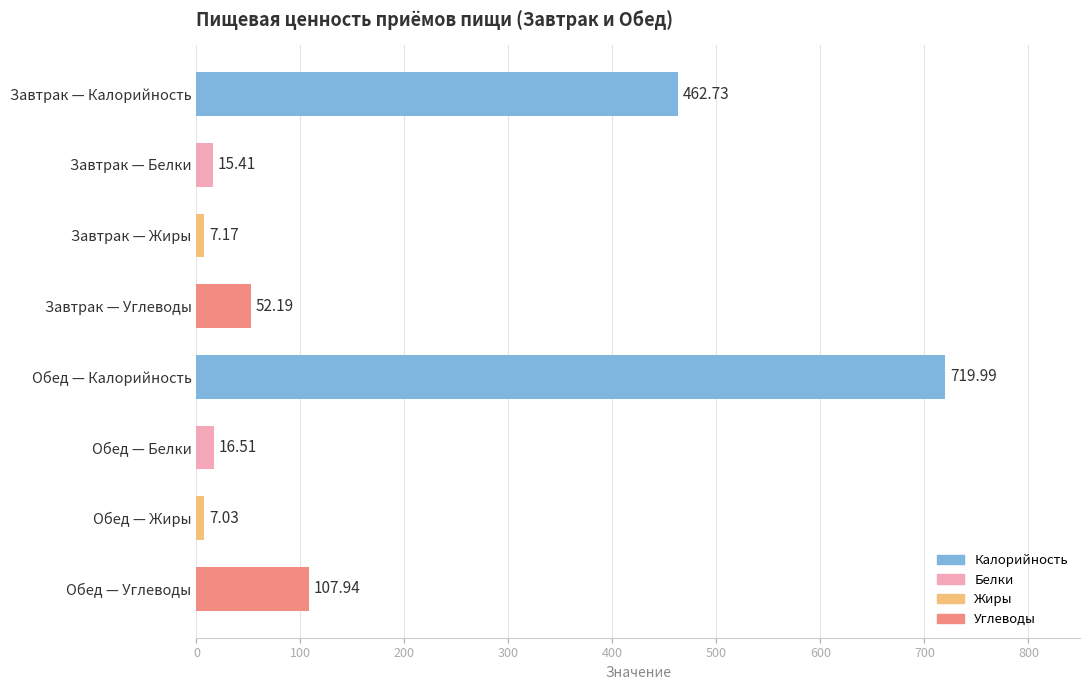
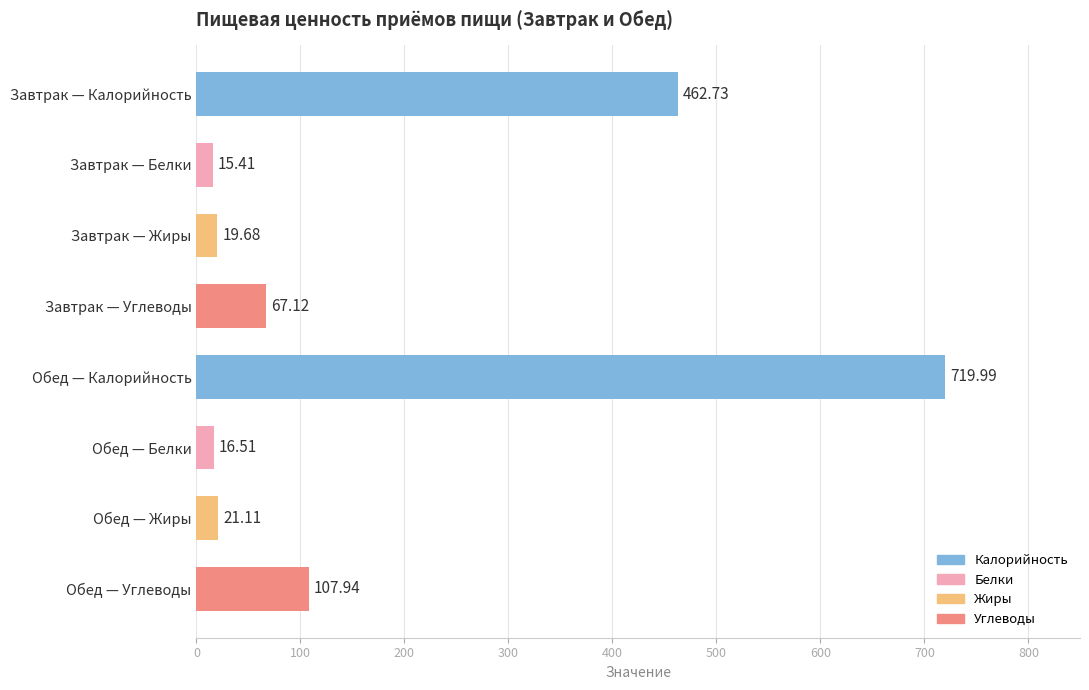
  {
    "Завтрак — Калорийность": 462.73,
    "Завтрак — Белки": 15.41,
-   "Завтрак — Жиры": 7.17,
-   "Завтрак — Углеводы": 52.19,
+   "Завтрак — Жиры": 19.68,
+   "Завтрак — Углеводы": 67.12,
    "Обед — Калорийность": 719.99,
    "Обед — Белки": 16.51,
-   "Обед — Жиры": 7.03,
+   "Обед — Жиры": 21.11,
    "Обед — Углеводы": 107.94
  }
